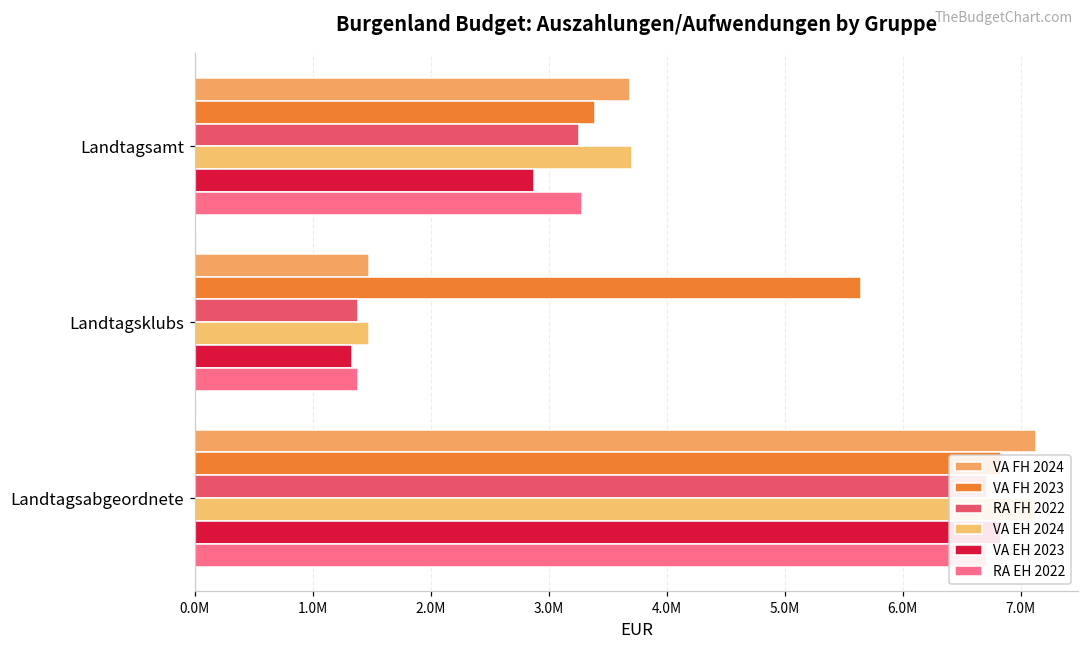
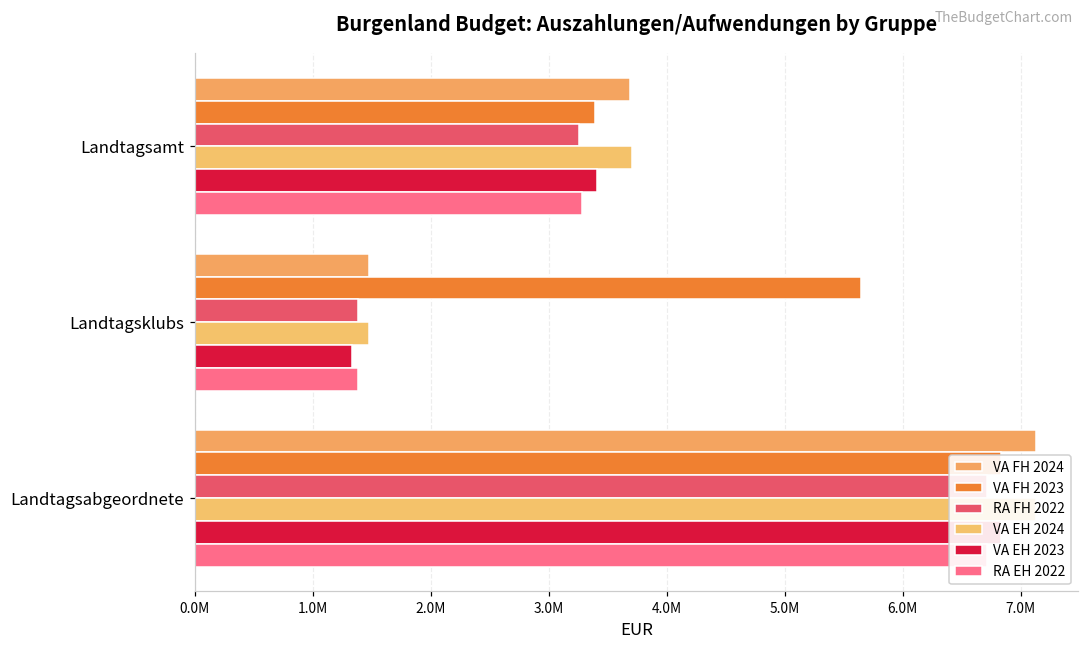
  {
    "VA FH 2023": {
      "Landtagsamt": 3400000,
      "Landtagsklubs": 5650000
    },
    "VA EH 2023": {
-     "Landtagsamt": 2880000,
+     "Landtagsamt": 3410000,
      "Landtagsklubs": 1330000
    }
  }
